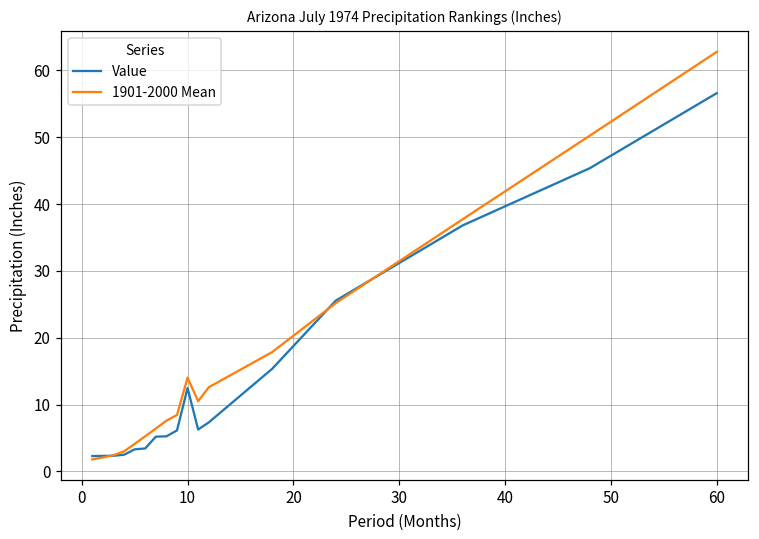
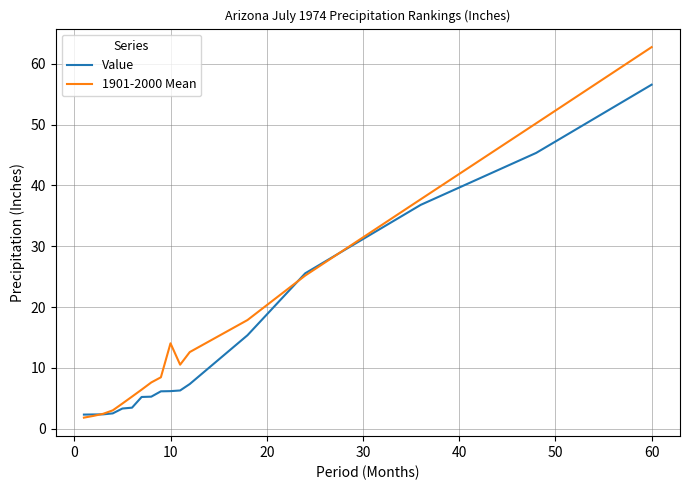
  {
    "Value": {
-     "10": 12,
+     "10": 6,
      "60": 57
    },
    "1901-2000 Mean": {
      "10": 14,
      "60": 63
    }
  }
